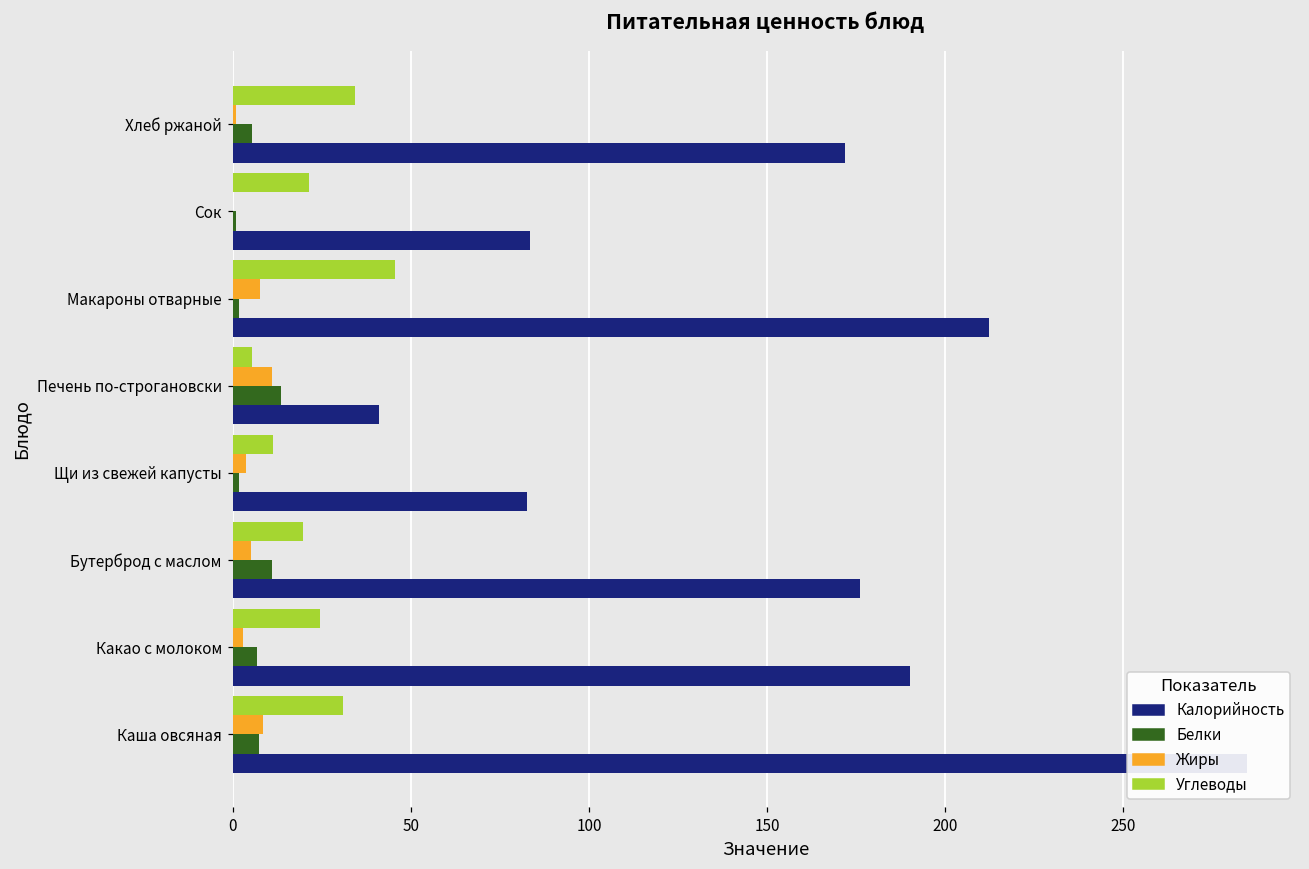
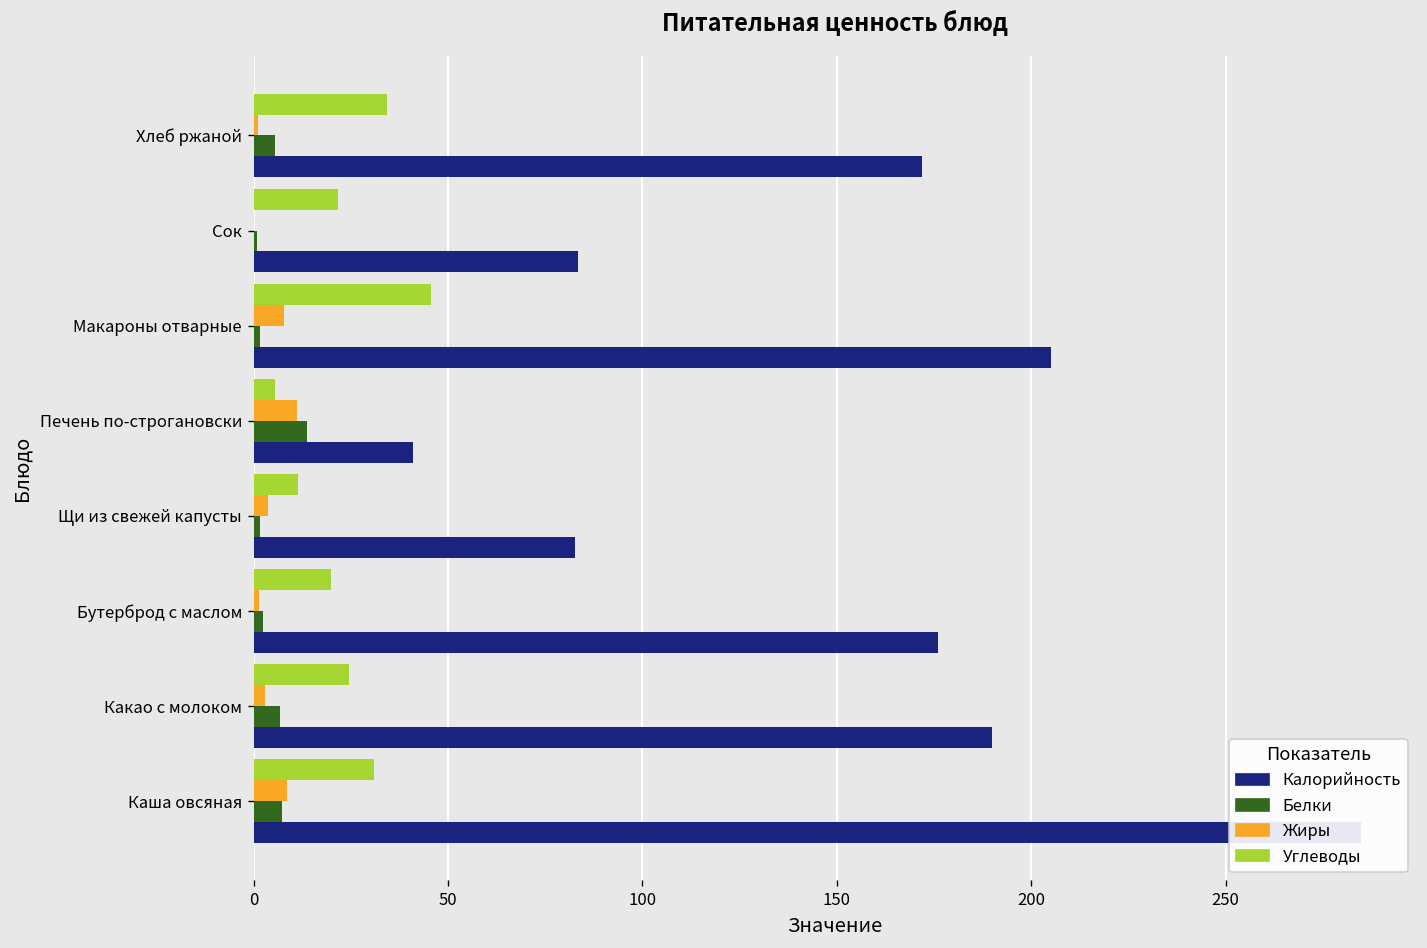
  {
    "Калорийность": {
      "Хлеб ржаной": 172,
      "Сок": 83,
-     "Макароны отварные": 212,
+     "Макароны отварные": 205,
      "Печень по-строгановски": 41,
      "Щи из свежей капусты": 83,
      "Бутерброд с маслом": 176,
      "Какао с молоком": 190
    },
    "Белки": {
      "Хлеб ржаной": 6,
      "Сок": 1,
      "Макароны отварные": 2,
      "Печень по-строгановски": 14,
      "Щи из свежей капусты": 2,
-     "Бутерброд с маслом": 11,
+     "Бутерброд с маслом": 2,
      "Какао с молоком": 7,
      "Каша овсяная": 7
    },
    "Жиры": {
      "Хлеб ржаной": 1,
      "Макароны отварные": 8,
      "Печень по-строгановски": 11,
      "Щи из свежей капусты": 4,
-     "Бутерброд с маслом": 5,
+     "Бутерброд с маслом": 1,
      "Какао с молоком": 3,
      "Каша овсяная": 8
    },
    "Углеводы": {
      "Хлеб ржаной": 34,
      "Сок": 22,
      "Макароны отварные": 46,
      "Печень по-строгановски": 6,
      "Щи из свежей капусты": 11,
      "Бутерброд с маслом": 20,
      "Какао с молоком": 24,
      "Каша овсяная": 31
    }
  }
